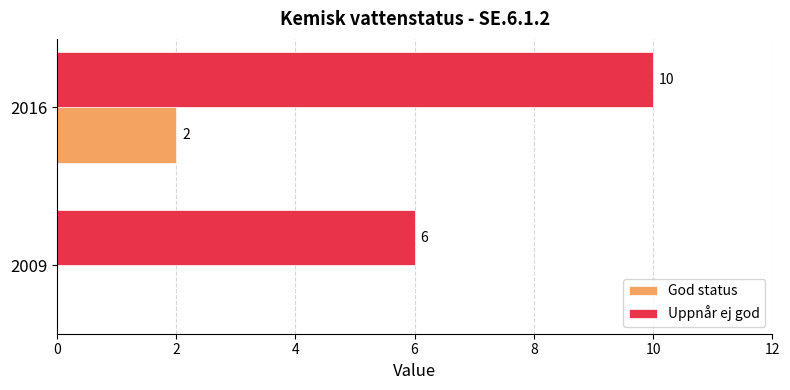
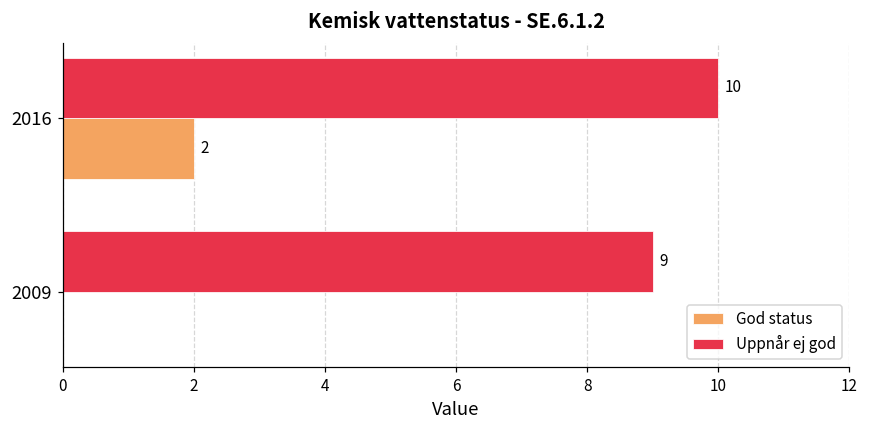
  {
    "God status": {
      "2016": 2
    },
    "Uppnår ej god": {
      "2016": 10,
-     "2009": 6
+     "2009": 9
    }
  }
